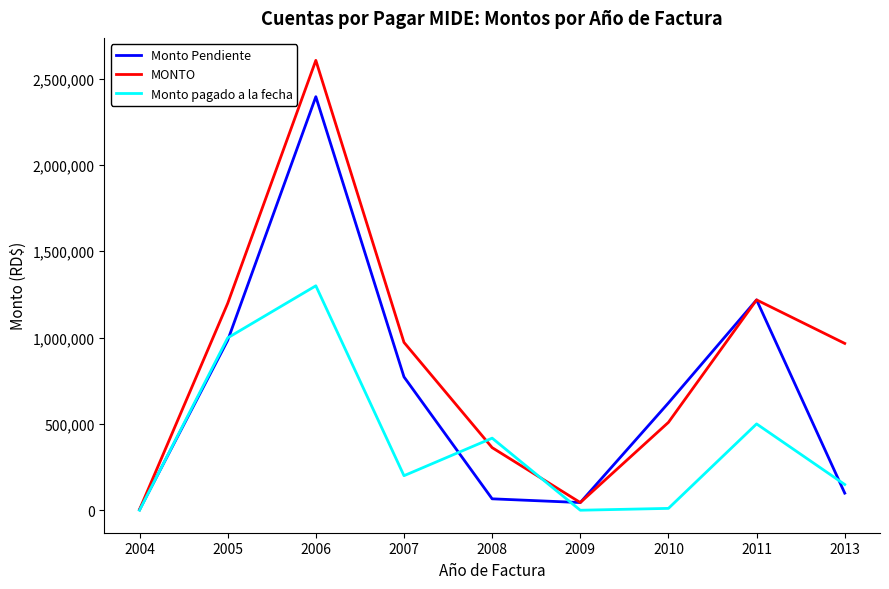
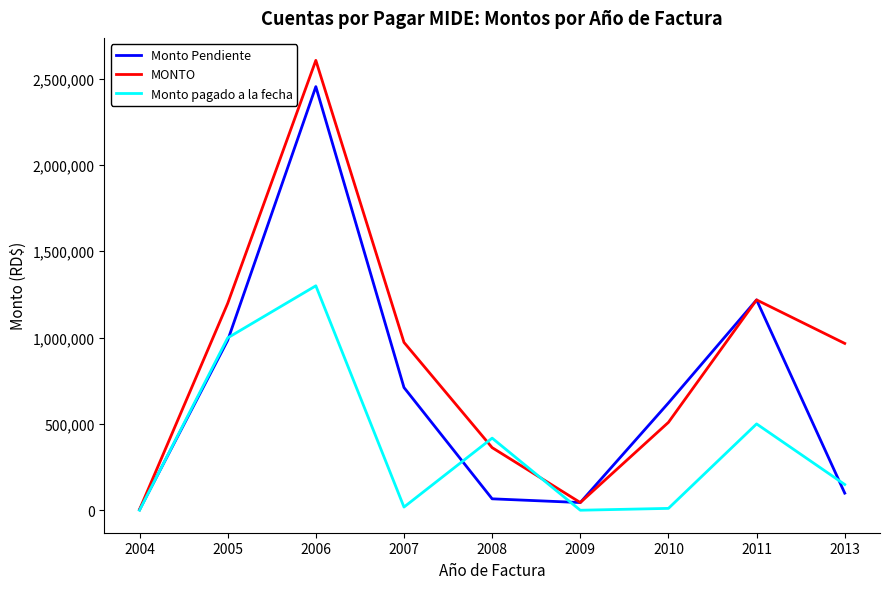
  {
    "Monto Pendiente": {
-     "2006": "2,400,000",
-     "2007": "770,000",
+     "2006": "2,450,000",
+     "2007": "710,000",
      "2008": "70,000",
      "2010": "620,000",
      "2013": "100,000"
    },
    "MONTO": {
      "2005": "1,200,000",
      "2006": "2,610,000",
      "2007": "970,000",
      "2008": "360,000",
      "2010": "510,000",
      "2013": "970,000"
    },
    "Monto pagado a la fecha": {
      "2006": "1,300,000",
-     "2007": "200,000",
+     "2007": "20,000",
      "2008": "420,000",
      "2009": "0",
      "2010": "10,000",
      "2011": "500,000",
      "2013": "150,000"
    }
  }
